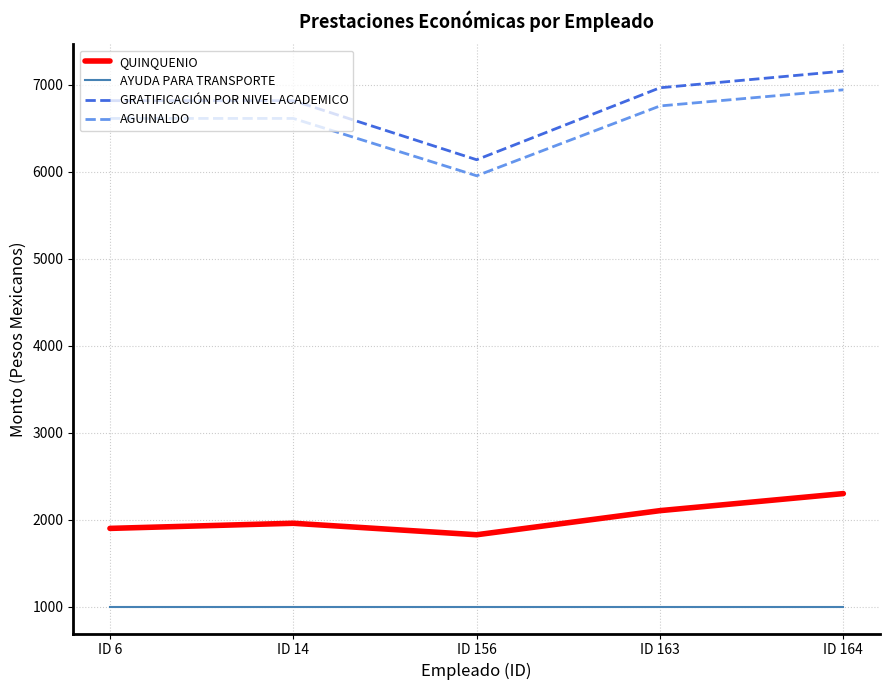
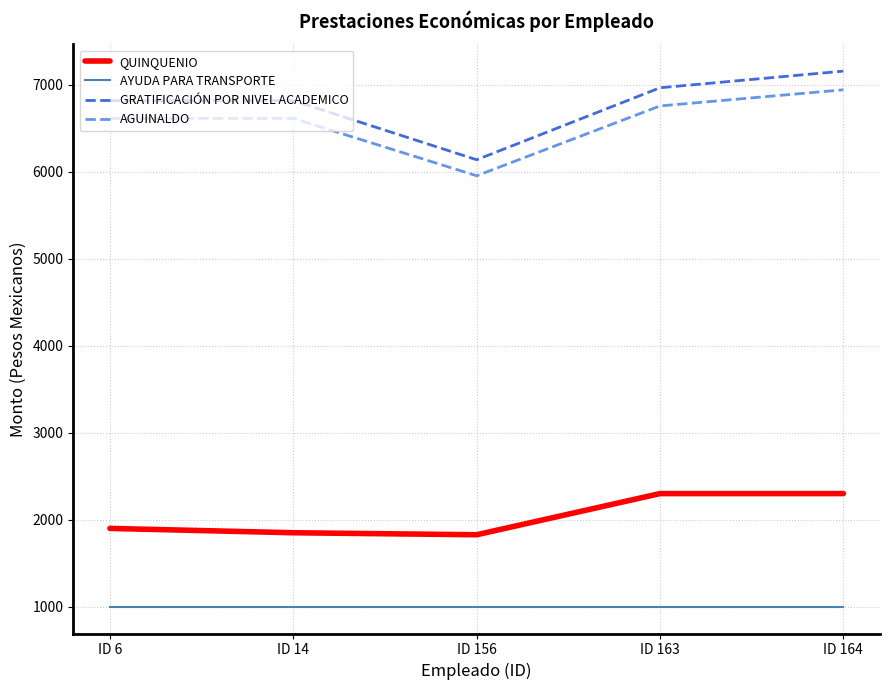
  {
    "QUINQUENIO": {
      "ID 6": 1900,
-     "ID 14": 2000,
+     "ID 14": 1900,
      "ID 156": 1800,
-     "ID 163": 2100,
+     "ID 163": 2300,
      "ID 164": 2300
    }
  }
